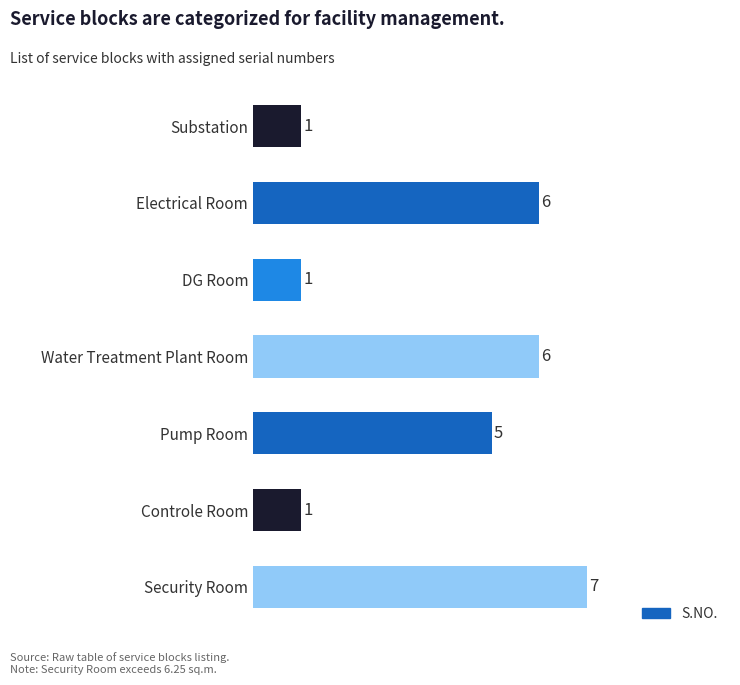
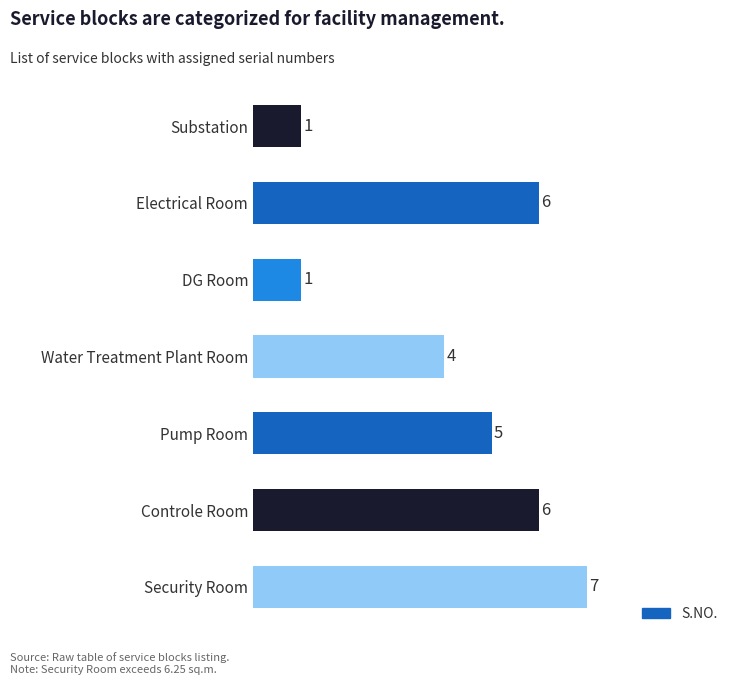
  {
    "Substation": 1,
    "Electrical Room": 6,
    "DG Room": 1,
-   "Water Treatment Plant Room": 6,
+   "Water Treatment Plant Room": 4,
    "Pump Room": 5,
-   "Controle Room": 1,
+   "Controle Room": 6,
    "Security Room": 7
  }
